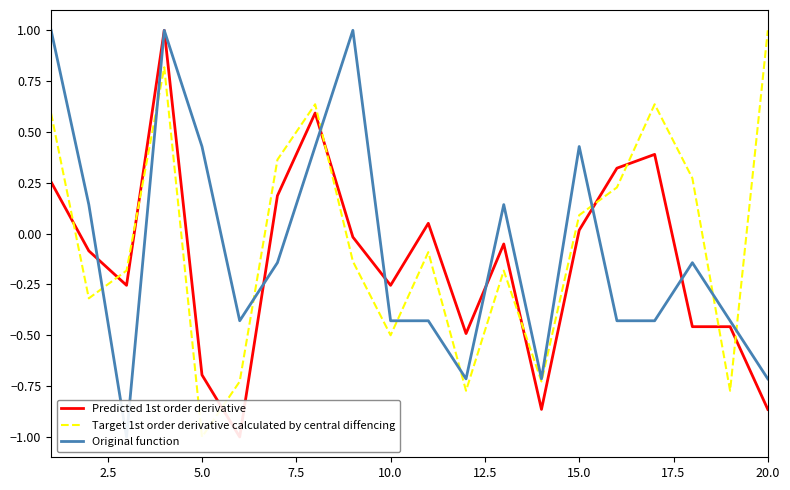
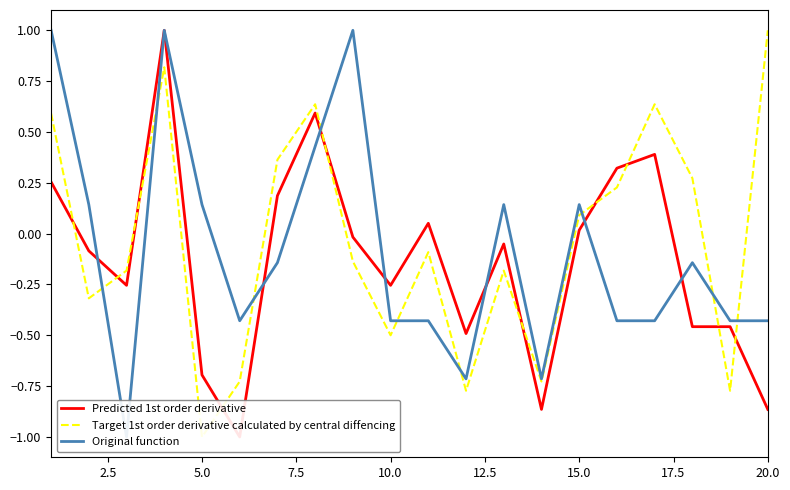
  {
    "Predicted 1st order derivative": {
      "5.0": -0.69,
      "10.0": -0.25,
      "15.0": 0.02,
      "20.0": -0.86
    },
    "Target 1st order derivative calculated by central diffencing": {
      "10.0": -0.50,
      "15.0": 0.09,
      "20.0": 1.00
    },
    "Original function": {
-     "5.0": 0.43,
+     "5.0": 0.14,
      "10.0": -0.43,
-     "15.0": 0.43,
-     "20.0": -0.71
+     "15.0": 0.14,
+     "20.0": -0.43
    }
  }
